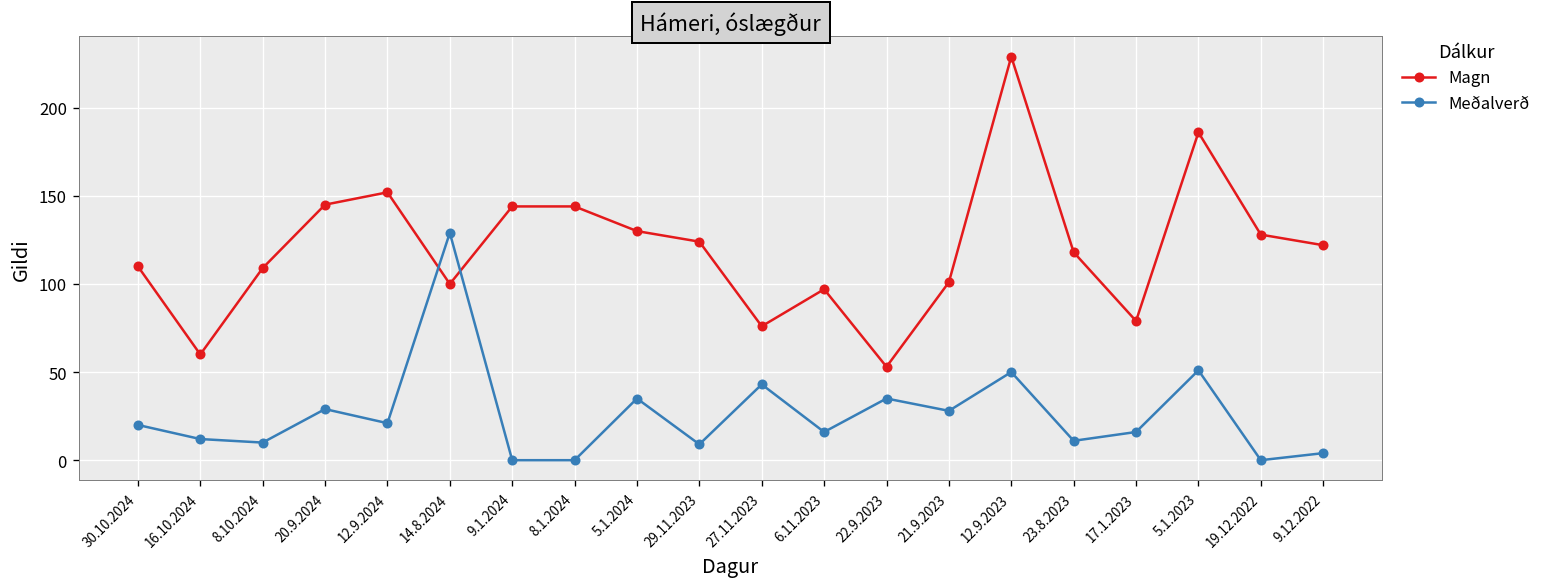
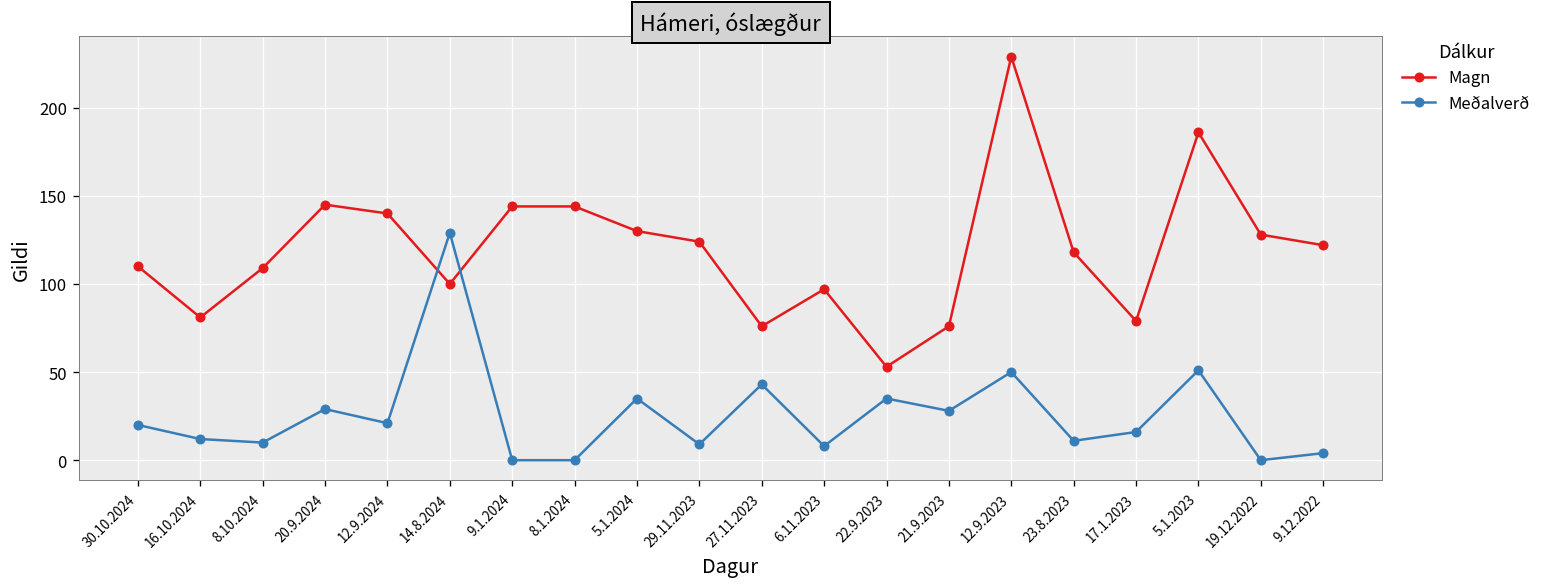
  {
    "Magn": {
      "30.10.2024": 110,
-     "16.10.2024": 60,
+     "16.10.2024": 81,
      "8.10.2024": 109,
      "20.9.2024": 145,
-     "12.9.2024": 152,
+     "12.9.2024": 140,
      "14.8.2024": 100,
      "9.1.2024": 144,
      "8.1.2024": 144,
      "5.1.2024": 130,
      "29.11.2023": 124,
      "27.11.2023": 76,
      "6.11.2023": 97,
      "22.9.2023": 53,
-     "21.9.2023": 101,
+     "21.9.2023": 76,
      "12.9.2023": 229,
      "23.8.2023": 118,
      "17.1.2023": 79,
      "5.1.2023": 186,
      "19.12.2022": 128,
      "9.12.2022": 122
    },
    "Meðalverð": {
      "30.10.2024": 20,
      "16.10.2024": 12,
      "8.10.2024": 10,
      "20.9.2024": 29,
      "12.9.2024": 21,
      "14.8.2024": 129,
      "9.1.2024": 0,
      "8.1.2024": 0,
      "5.1.2024": 35,
      "29.11.2023": 9,
      "27.11.2023": 43,
-     "6.11.2023": 16,
+     "6.11.2023": 8,
      "22.9.2023": 35,
      "21.9.2023": 28,
      "12.9.2023": 50,
      "23.8.2023": 11,
      "17.1.2023": 16,
      "5.1.2023": 51,
      "19.12.2022": 0,
      "9.12.2022": 4
    }
  }
